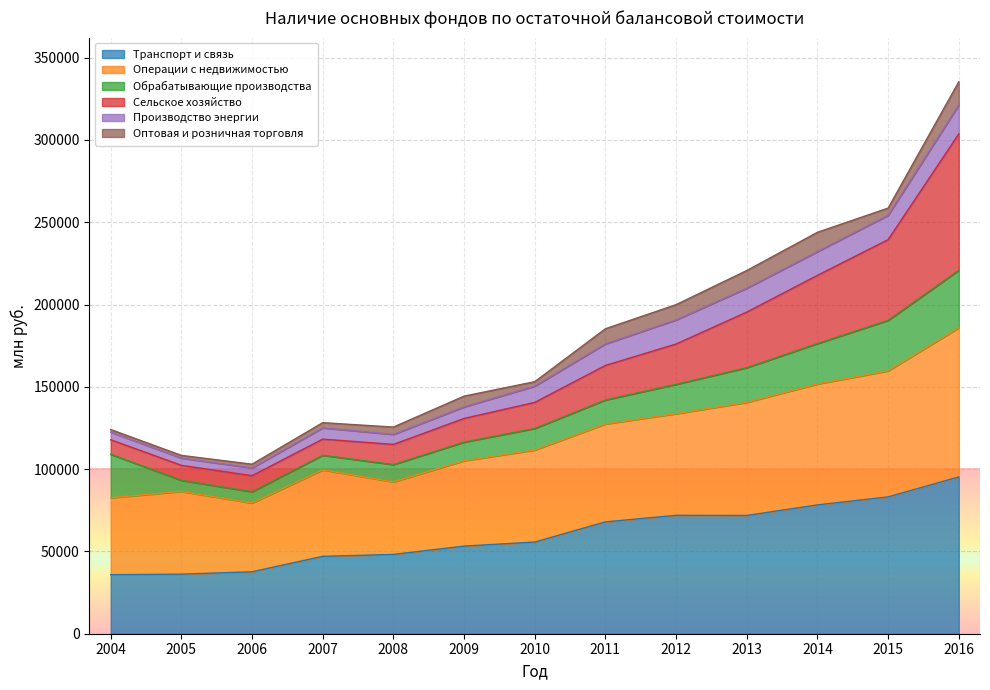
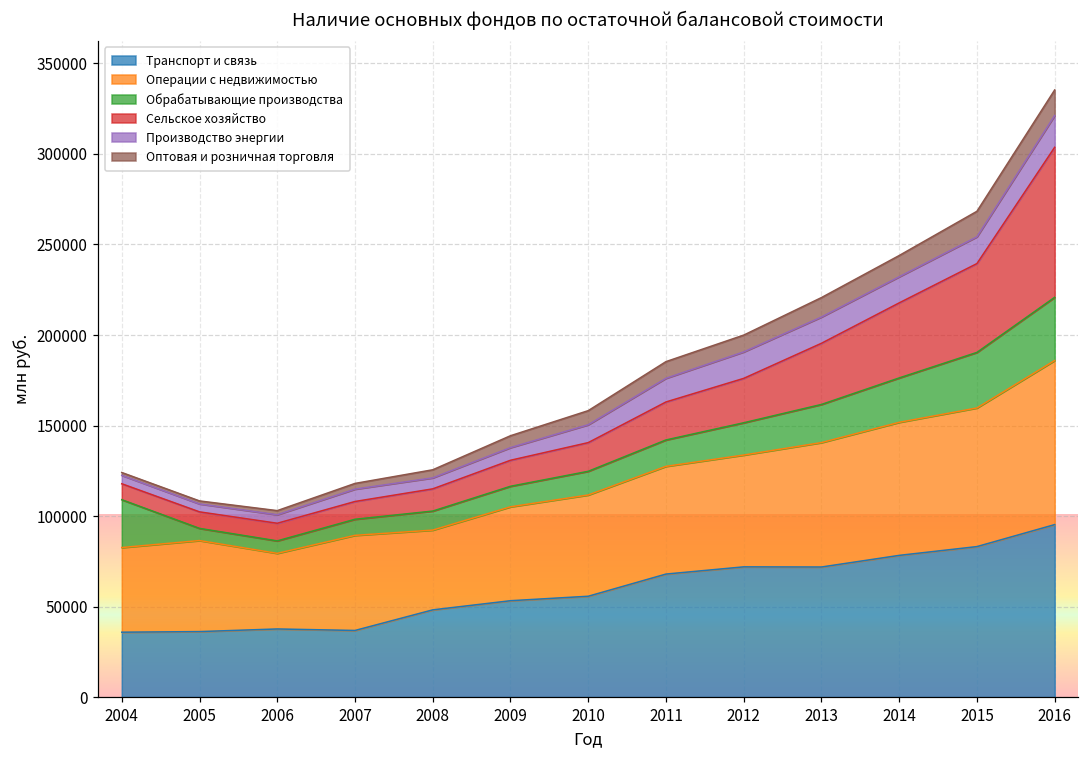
  {
    "Транспорт и связь": {
      "2004": 36000,
      "2005": 36000,
      "2006": 38000,
-     "2007": 47000,
+     "2007": 37000,
      "2008": 48000,
      "2009": 53000,
      "2010": 56000,
      "2011": 68000,
      "2012": 72000,
      "2013": 72000,
      "2014": 78000,
      "2015": 83000,
      "2016": 95000
    },
    "Операции с недвижимостью": {
      "2004": 47000,
      "2005": 50000,
      "2006": 42000,
      "2007": 53000,
      "2008": 44000,
      "2009": 52000,
      "2010": 56000,
      "2011": 59000,
      "2012": 62000,
      "2013": 69000,
      "2014": 73000,
      "2015": 77000,
      "2016": 91000
    },
    "Обрабатывающие производства": {
      "2004": 26000,
      "2005": 7000,
      "2006": 7000,
      "2007": 9000,
      "2008": 11000,
      "2009": 11000,
      "2010": 13000,
      "2011": 15000,
      "2012": 18000,
      "2013": 21000,
      "2014": 25000,
      "2015": 31000,
      "2016": 35000
    },
    "Сельское хозяйство": {
      "2004": 9000,
      "2005": 9000,
      "2006": 10000,
      "2007": 10000,
      "2008": 12000,
      "2009": 14000,
      "2010": 16000,
      "2011": 21000,
      "2012": 25000,
      "2013": 34000,
      "2014": 41000,
      "2015": 49000,
      "2016": 83000
    },
    "Производство энергии": {
      "2005": 4000,
      "2006": 5000,
      "2007": 7000,
      "2008": 6000,
      "2009": 7000,
      "2010": 10000,
      "2011": 13000,
      "2012": 15000,
      "2013": 15000,
      "2014": 14000,
      "2015": 15000,
      "2016": 18000
    },
    "Оптовая и розничная торговля": {
      "2005": 2000,
      "2006": 2000,
      "2007": 3000,
      "2008": 4000,
      "2009": 7000,
-     "2010": 3000,
+     "2010": 8000,
      "2011": 9000,
      "2012": 9000,
      "2013": 11000,
      "2014": 12000,
-     "2015": 4000,
+     "2015": 14000,
      "2016": 14000
    }
  }
